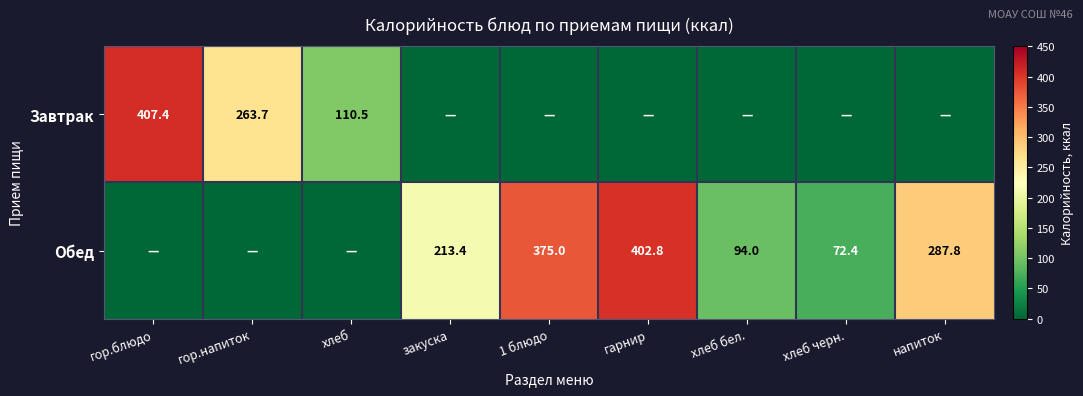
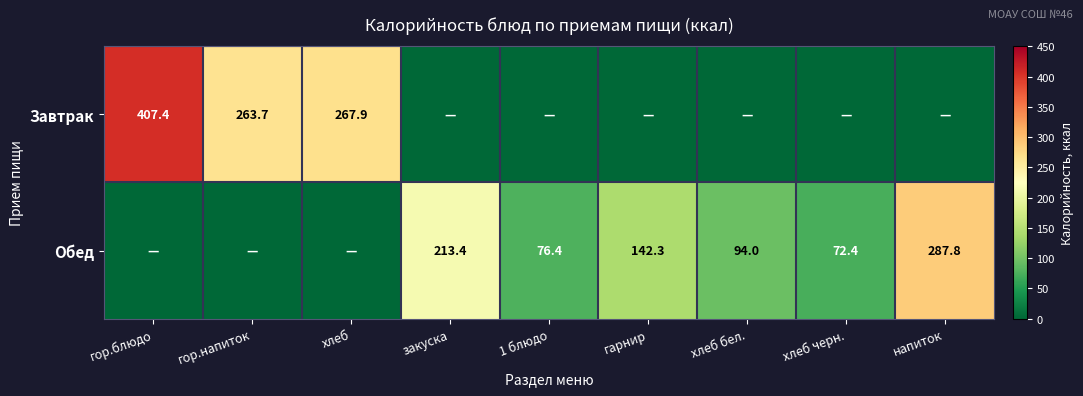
  {
    "Завтрак": {
      "гор.блюдо": 407.4,
      "гор.напиток": 263.7,
-     "хлеб": 110.5
+     "хлеб": 267.9
    },
    "Обед": {
      "закуска": 213.4,
-     "1 блюдо": 375.0,
-     "гарнир": 402.8,
+     "1 блюдо": 76.4,
+     "гарнир": 142.3,
      "хлеб бел.": 94.0,
      "хлеб черн.": 72.4,
      "напиток": 287.8
    }
  }
